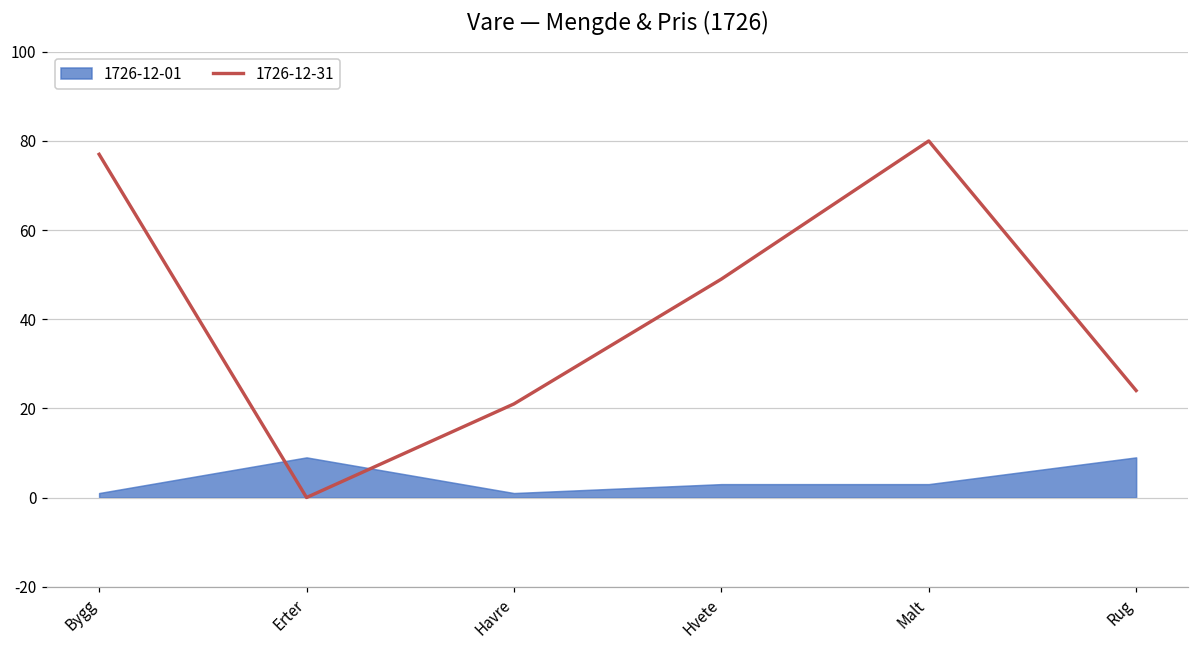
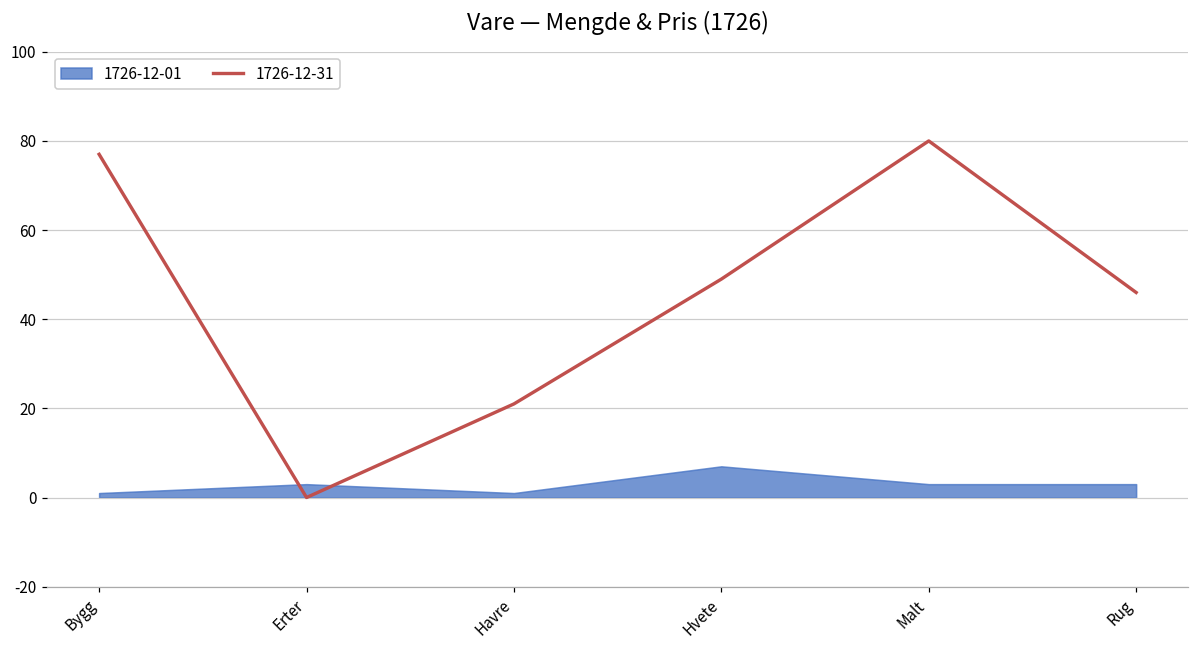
  {
    "1726-12-31": {
      "Bygg": 77,
      "Erter": 0,
      "Havre": 21,
      "Hvete": 49,
      "Malt": 80,
-     "Rug": 24
+     "Rug": 46
    },
    "1726-12-01": {
      "Bygg": 1,
-     "Erter": 9,
+     "Erter": 3,
      "Havre": 1,
-     "Hvete": 3,
+     "Hvete": 7,
      "Malt": 3,
-     "Rug": 9
+     "Rug": 3
    }
  }
